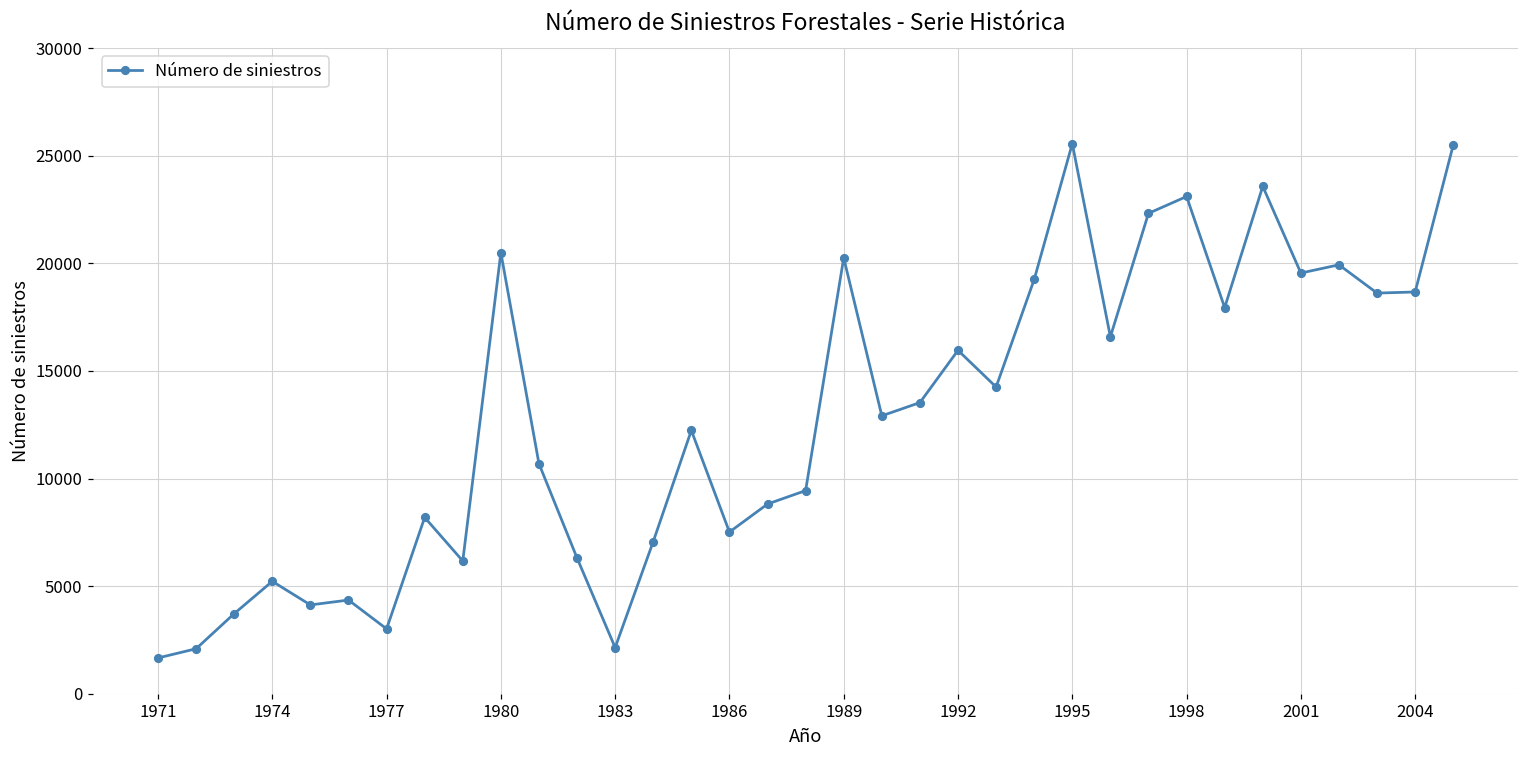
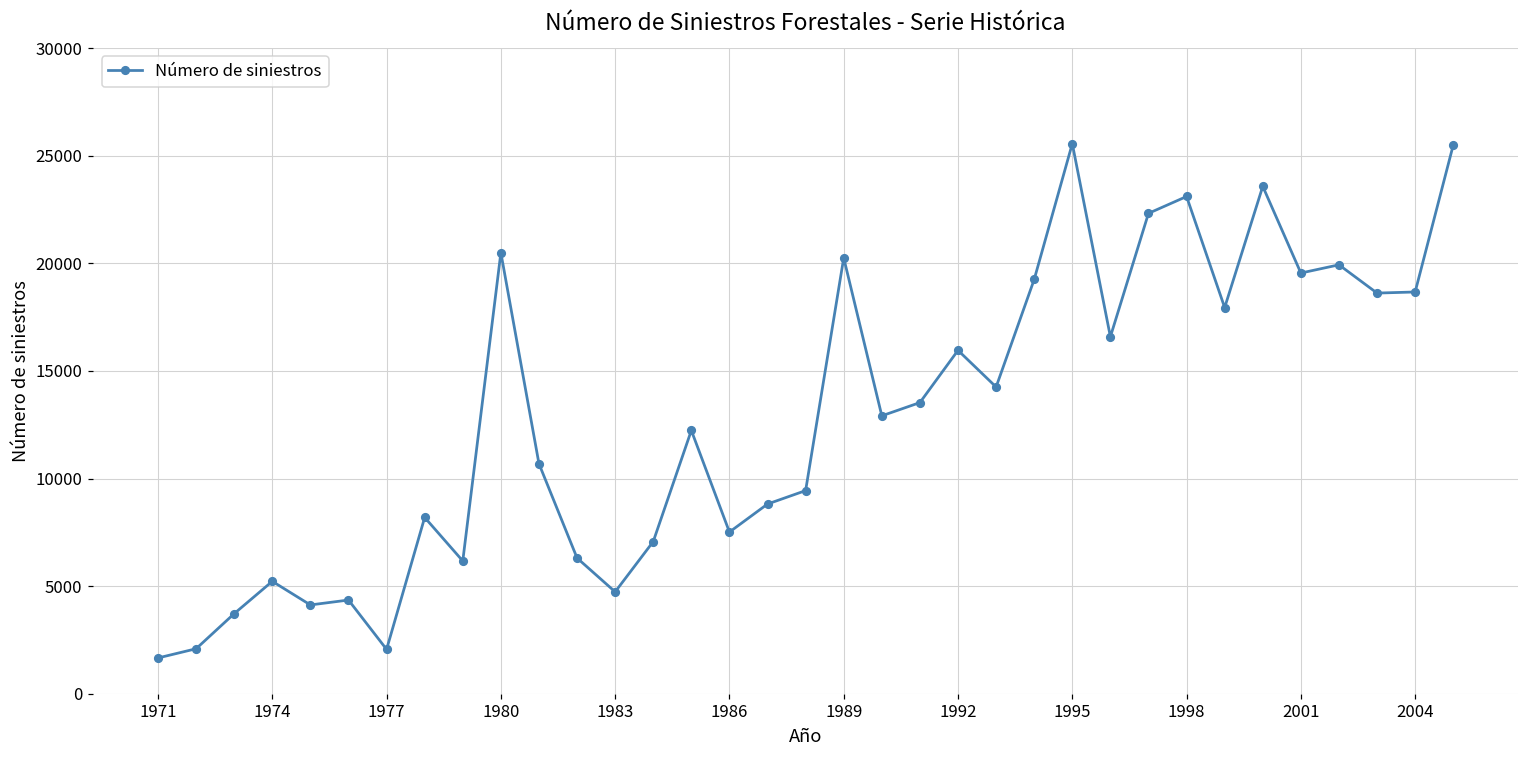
  {
    "1971": 1700,
    "1974": 5200,
-   "1977": 3000,
+   "1977": 2100,
    "1980": 20500,
-   "1983": 2100,
+   "1983": 4700,
    "1986": 7500,
    "1989": 20300,
    "1992": 16000,
    "1995": 25600,
    "1998": 23100,
    "2001": 19500,
    "2004": 18700
  }
